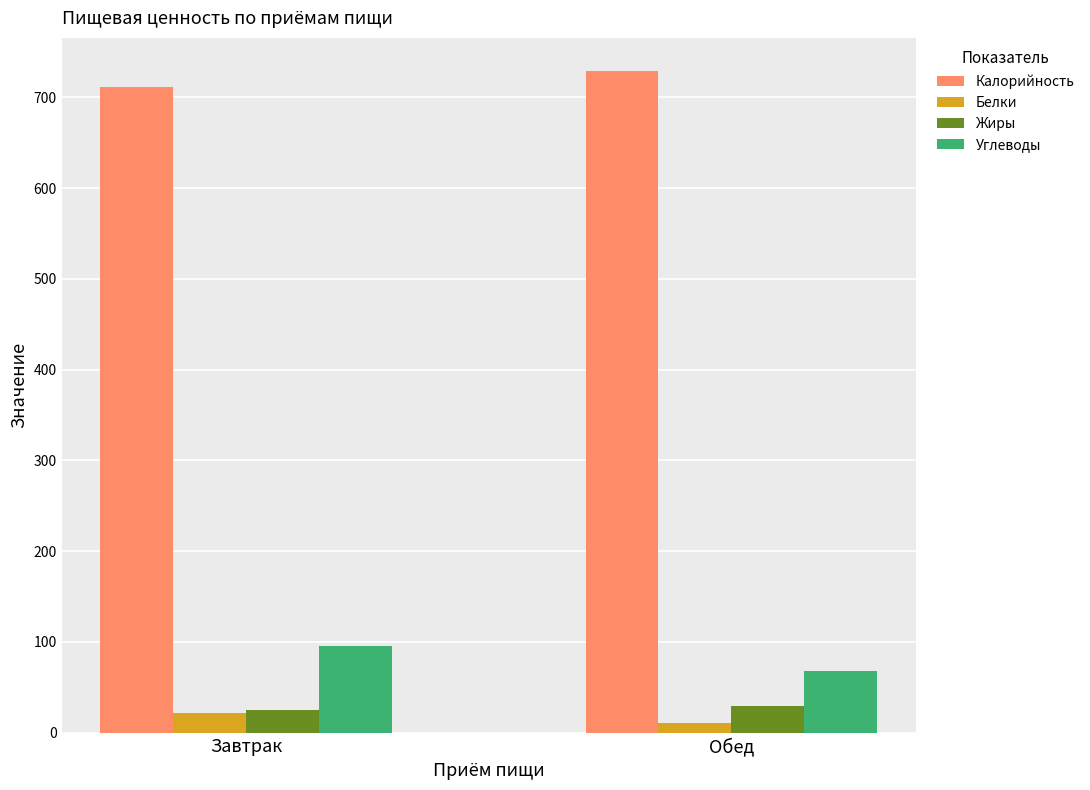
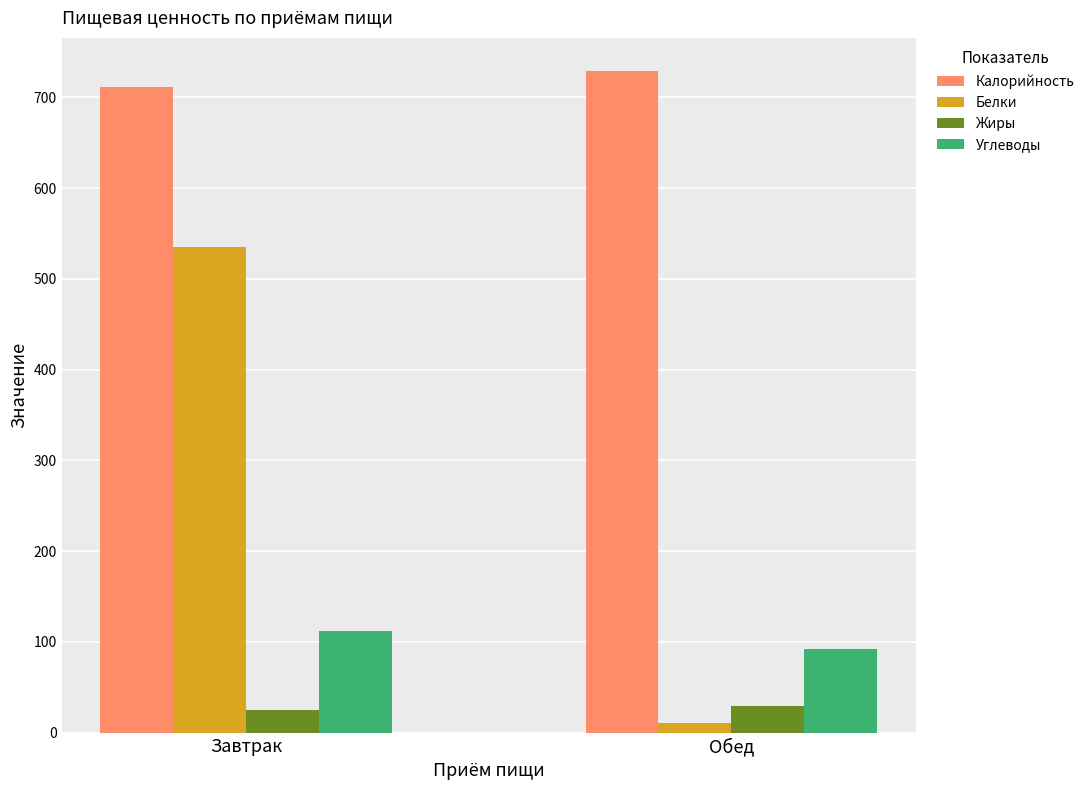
  {
    "Калорийность": {
      "Завтрак": 710,
      "Обед": 730
    },
    "Белки": {
-     "Завтрак": 20,
+     "Завтрак": 540,
      "Обед": 10
    },
    "Жиры": {
      "Завтрак": 30,
      "Обед": 30
    },
    "Углеводы": {
-     "Завтрак": 100,
-     "Обед": 70
+     "Завтрак": 110,
+     "Обед": 90
    }
  }
